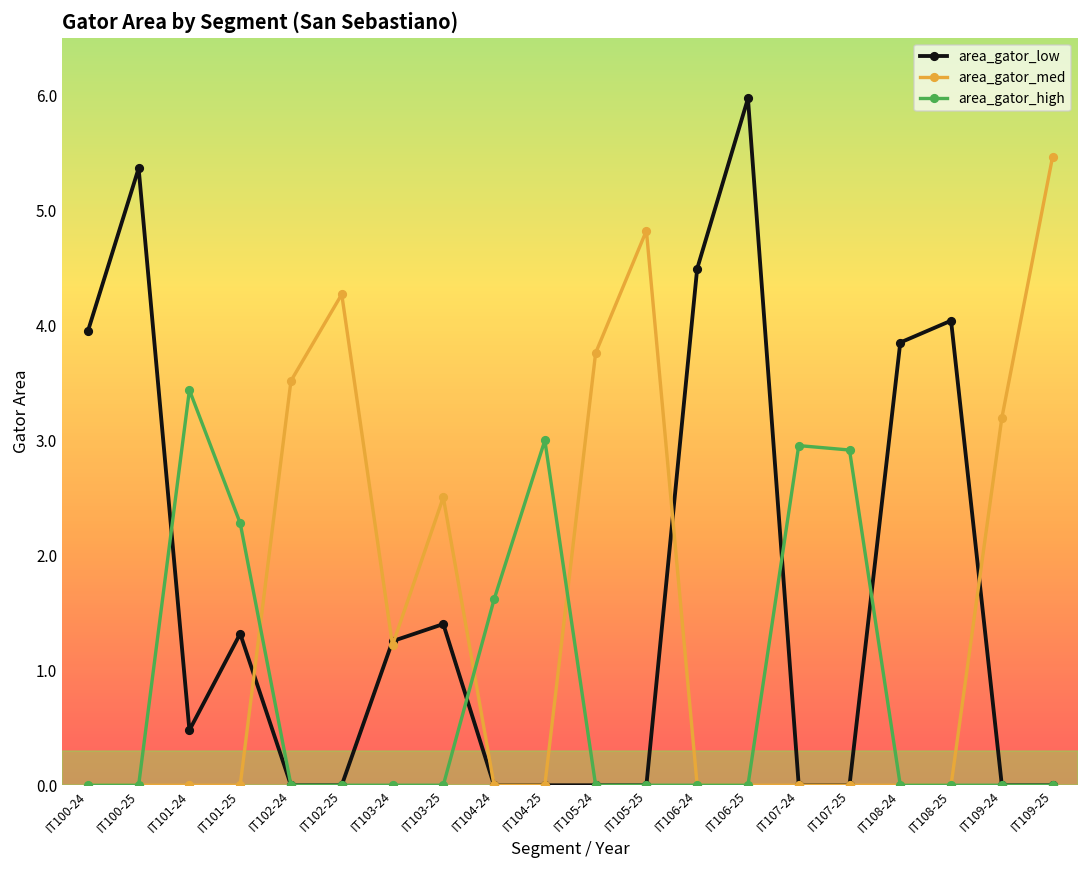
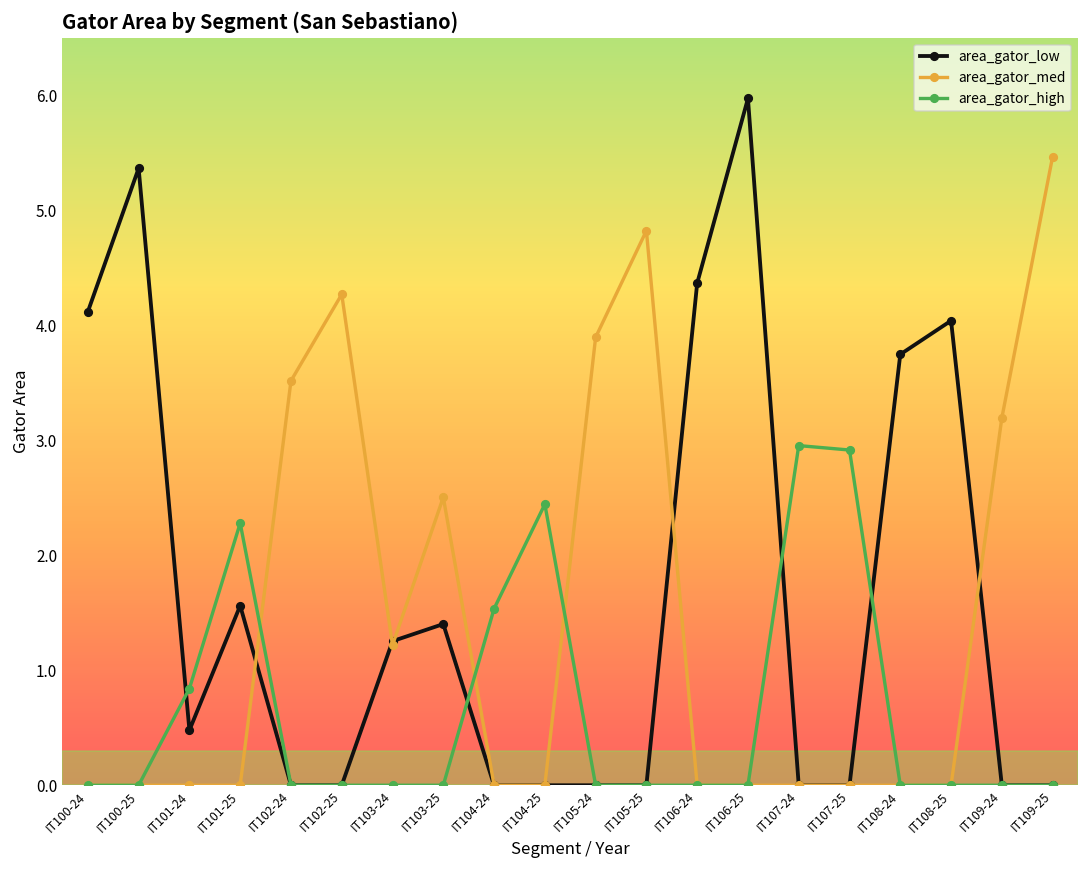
  {
    "area_gator_low": {
-     "IT100-24": 3.95,
+     "IT100-24": 4.12,
      "IT100-25": 5.36,
      "IT101-24": 0.48,
-     "IT101-25": 1.32,
+     "IT101-25": 1.56,
      "IT103-24": 1.25,
      "IT103-25": 1.40,
-     "IT106-24": 4.49,
+     "IT106-24": 4.37,
      "IT106-25": 5.97,
-     "IT108-24": 3.85,
+     "IT108-24": 3.75,
      "IT108-25": 4.04
    },
    "area_gator_med": {
      "IT101-24": 0.00,
      "IT101-25": 0.00,
      "IT102-24": 3.52,
      "IT102-25": 4.27,
      "IT103-24": 1.22,
      "IT103-25": 2.50,
-     "IT105-24": 3.76,
+     "IT105-24": 3.89,
      "IT105-25": 4.82,
      "IT109-24": 3.19,
      "IT109-25": 5.47
    },
    "area_gator_high": {
-     "IT101-24": 3.44,
+     "IT101-24": 0.84,
      "IT101-25": 2.28,
      "IT103-24": 0.00,
      "IT103-25": 0.00,
-     "IT104-24": 1.62,
-     "IT104-25": 3.00,
+     "IT104-24": 1.53,
+     "IT104-25": 2.44,
      "IT107-24": 2.95,
      "IT107-25": 2.91
    }
  }
